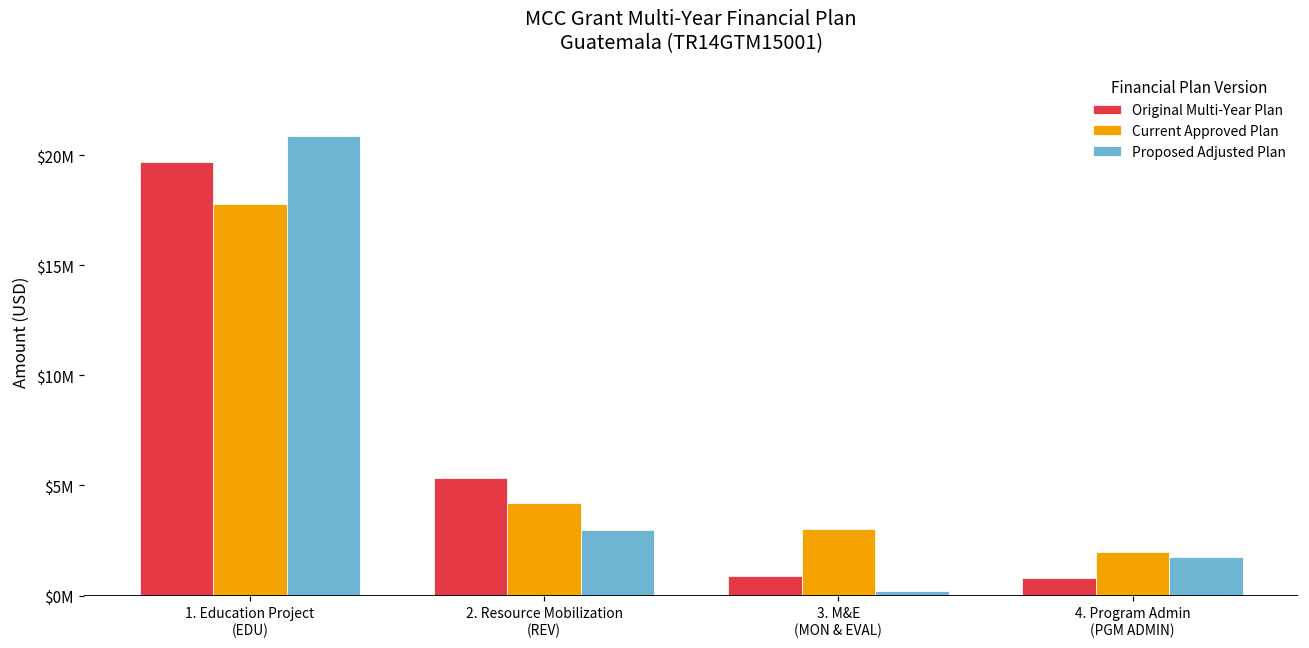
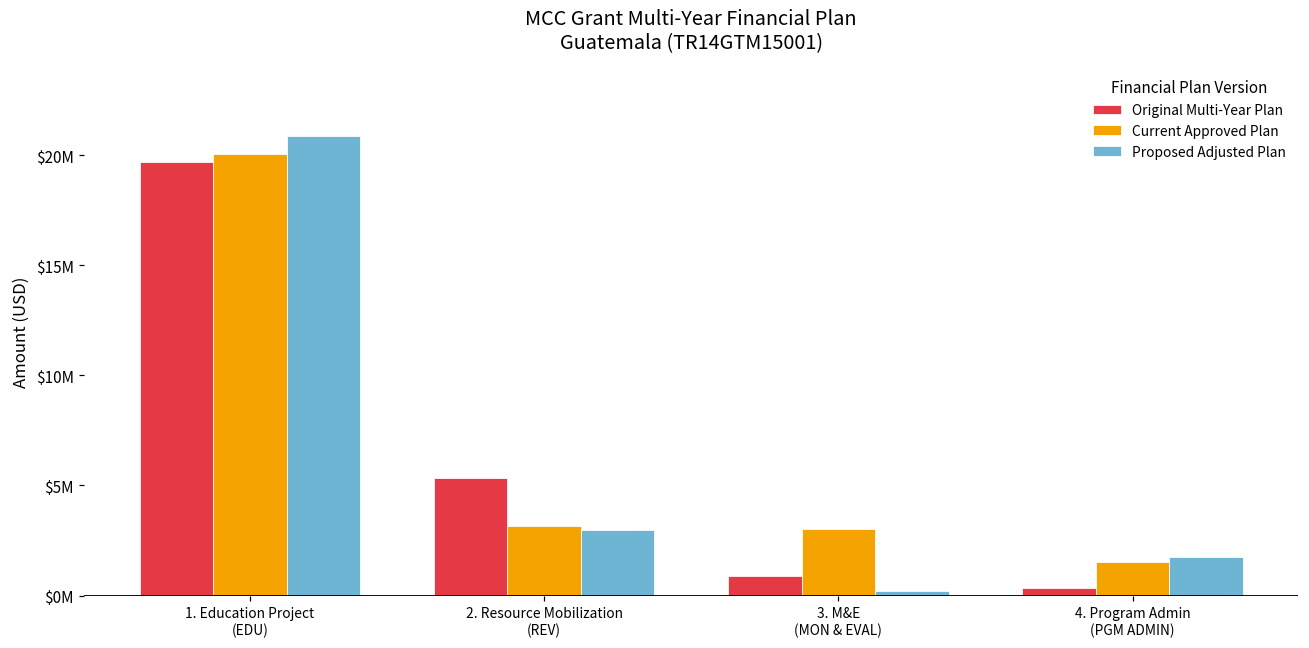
  {
    "Original Multi-Year Plan": {
      "1. Education Project (EDU)": "$19700000",
      "2. Resource Mobilization (REV)": "$5300000",
      "3. M&E (MON & EVAL)": "$900000",
-     "4. Program Admin (PGM ADMIN)": "$800000"
+     "4. Program Admin (PGM ADMIN)": "$300000"
    },
    "Current Approved Plan": {
-     "1. Education Project (EDU)": "$17800000",
-     "2. Resource Mobilization (REV)": "$4200000",
+     "1. Education Project (EDU)": "$20100000",
+     "2. Resource Mobilization (REV)": "$3200000",
      "3. M&E (MON & EVAL)": "$3000000",
-     "4. Program Admin (PGM ADMIN)": "$2000000"
+     "4. Program Admin (PGM ADMIN)": "$1500000"
    },
    "Proposed Adjusted Plan": {
      "1. Education Project (EDU)": "$20900000",
      "2. Resource Mobilization (REV)": "$3000000",
      "3. M&E (MON & EVAL)": "$200000",
      "4. Program Admin (PGM ADMIN)": "$1700000"
    }
  }
